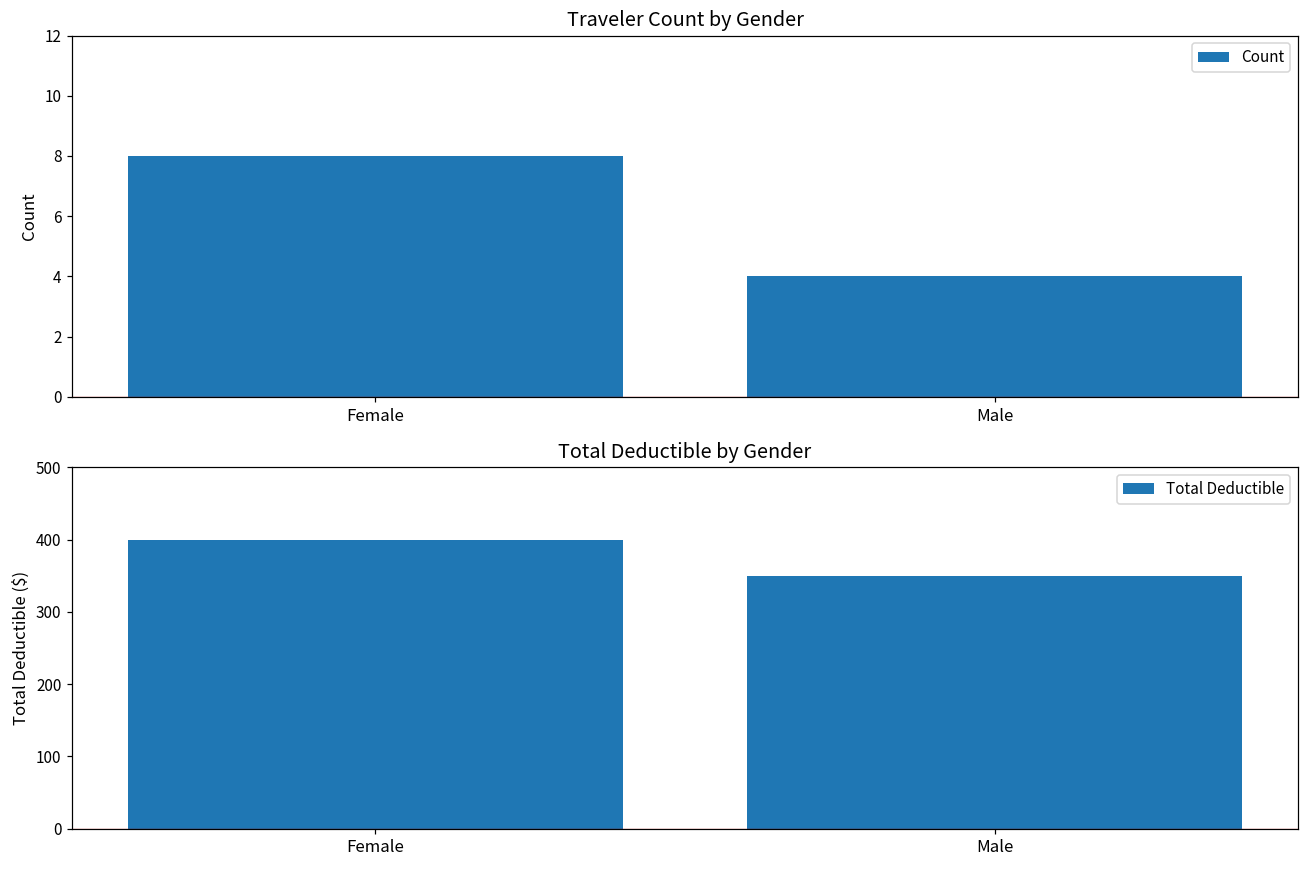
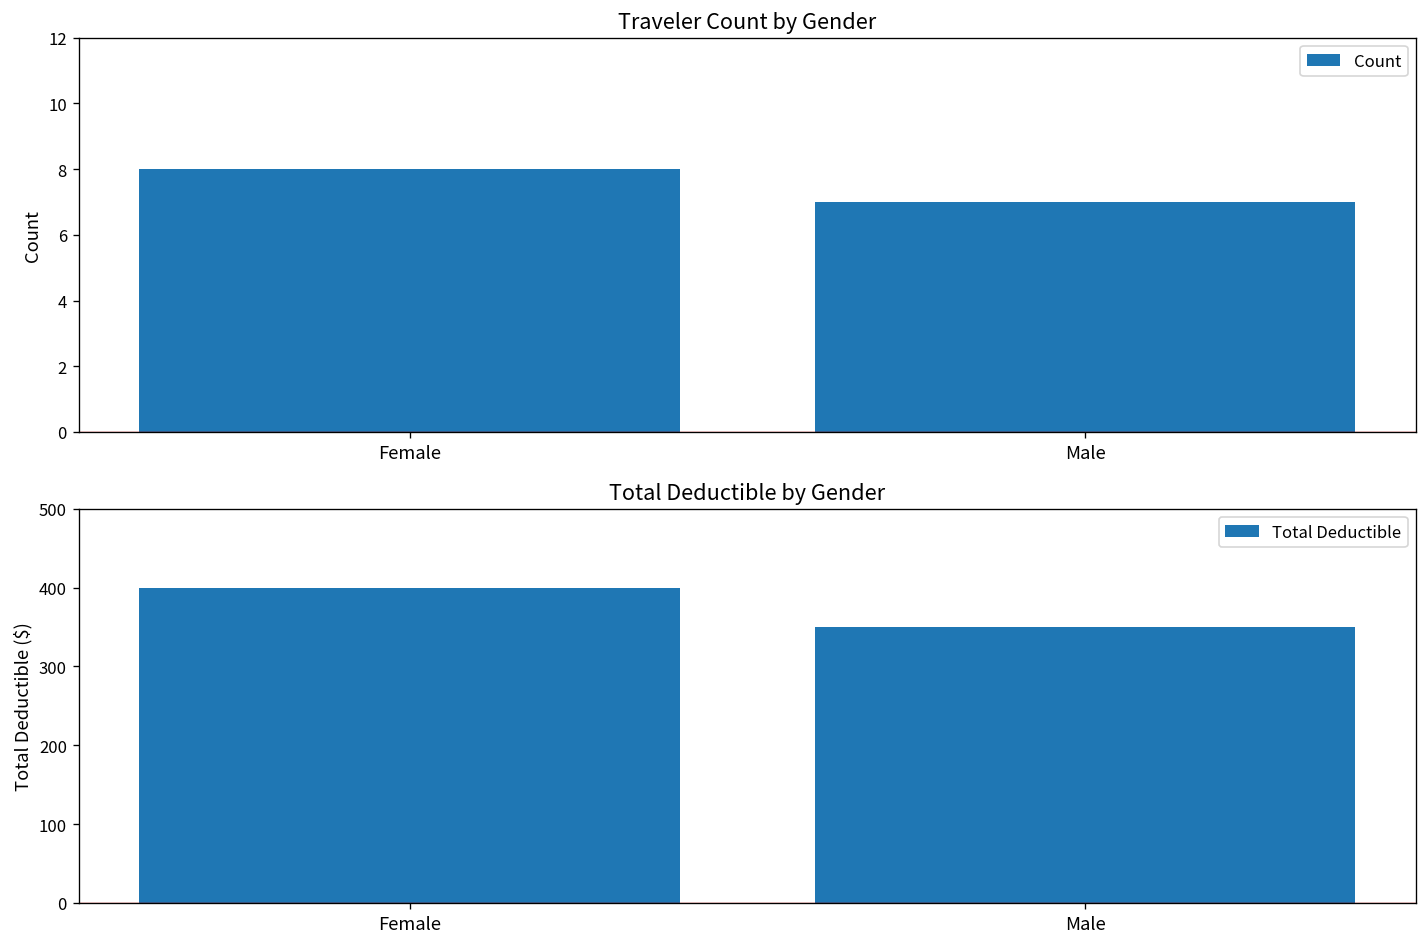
  {
    "Traveler Count by Gender": {
      "Female": 8,
-     "Male": 4
+     "Male": 7
    },
    "Total Deductible by Gender": {
      "Female": 400,
      "Male": 350
    }
  }
